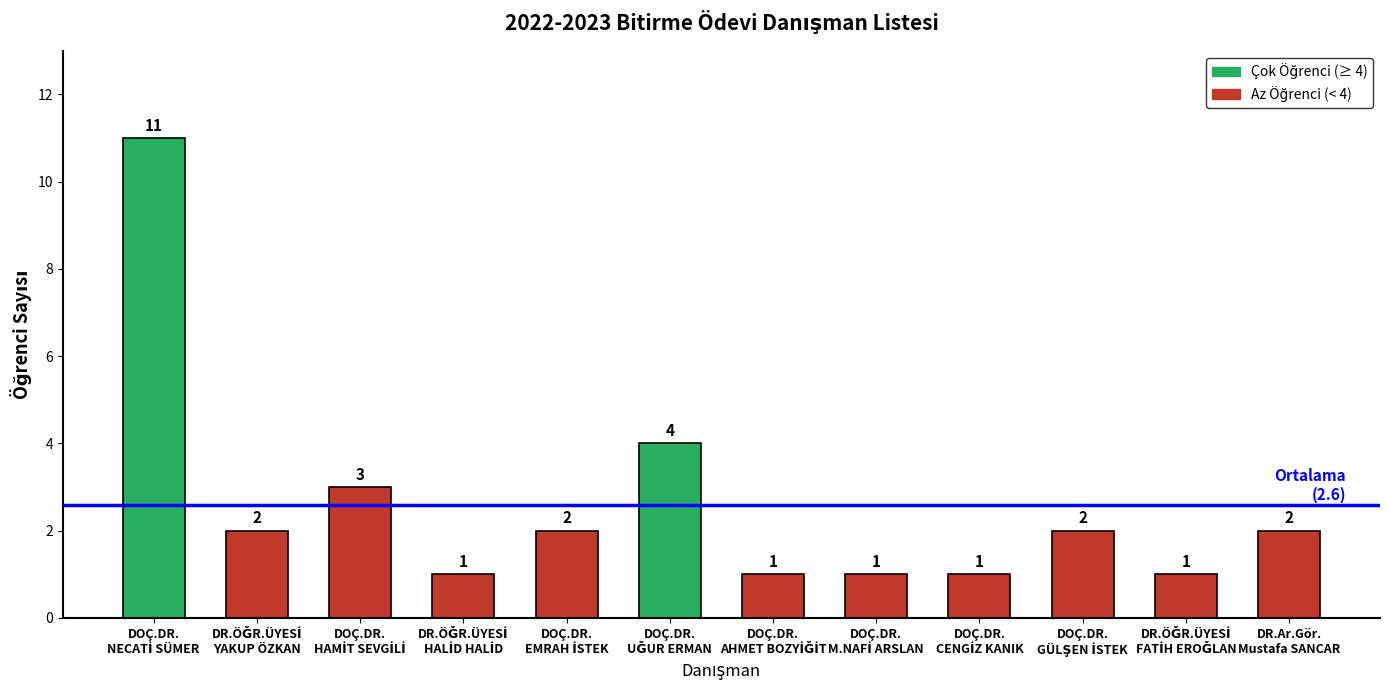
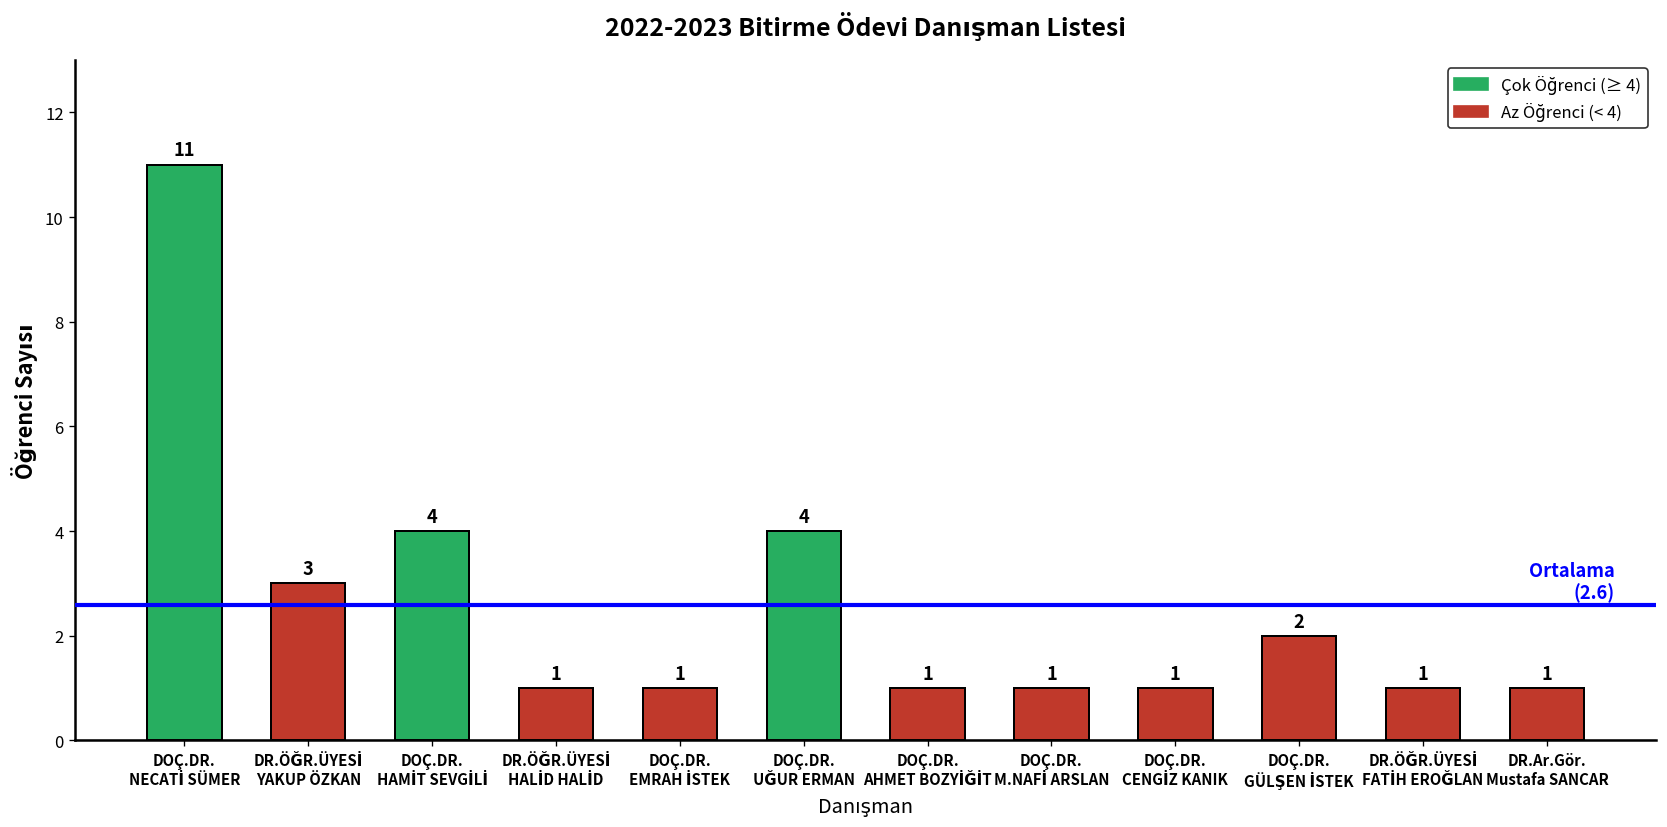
  {
    "DOÇ.DR. NECATİ SÜMER": 11,
-   "DR.ÖĞR.ÜYESİ YAKUP ÖZKAN": 2,
-   "DOÇ.DR. HAMİT SEVGİLİ": 3,
+   "DR.ÖĞR.ÜYESİ YAKUP ÖZKAN": 3,
+   "DOÇ.DR. HAMİT SEVGİLİ": 4,
    "DR.ÖĞR.ÜYESİ HALİD HALİD": 1,
-   "DOÇ.DR. EMRAH İSTEK": 2,
+   "DOÇ.DR. EMRAH İSTEK": 1,
    "DOÇ.DR. UĞUR ERMAN": 4,
    "DOÇ.DR. AHMET BOZYİĞİT": 1,
    "DOÇ.DR. M.NAFİ ARSLAN": 1,
    "DOÇ.DR. CENGİZ KANIK": 1,
    "DOÇ.DR. GÜLŞEN İSTEK": 2,
    "DR.ÖĞR.ÜYESİ FATİH EROĞLAN": 1,
-   "DR.Ar.Gör. Mustafa SANCAR": 2
+   "DR.Ar.Gör. Mustafa SANCAR": 1
  }
